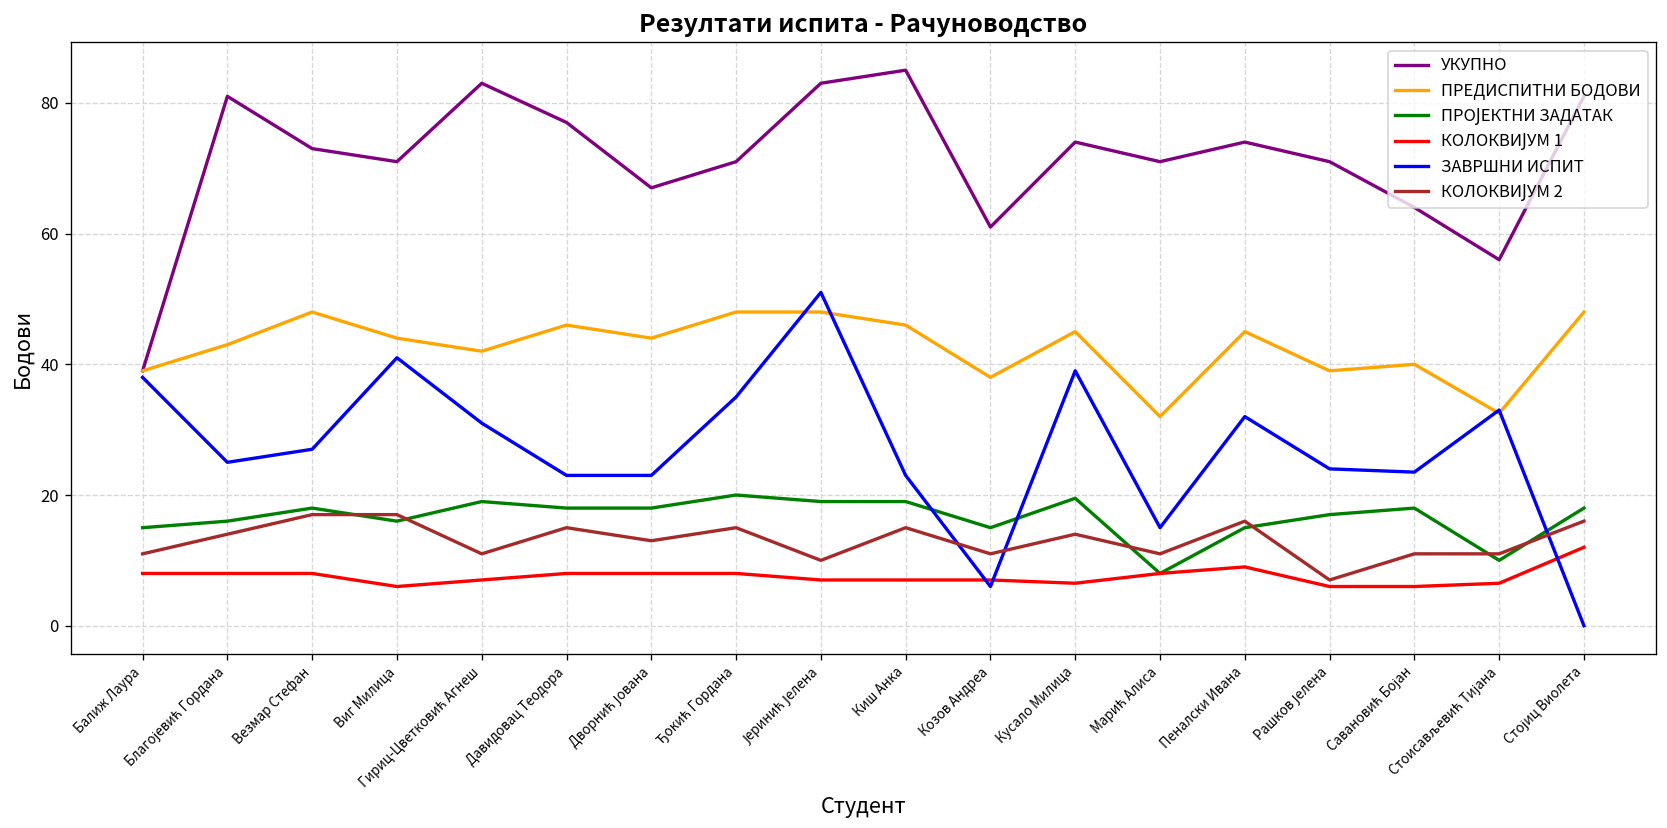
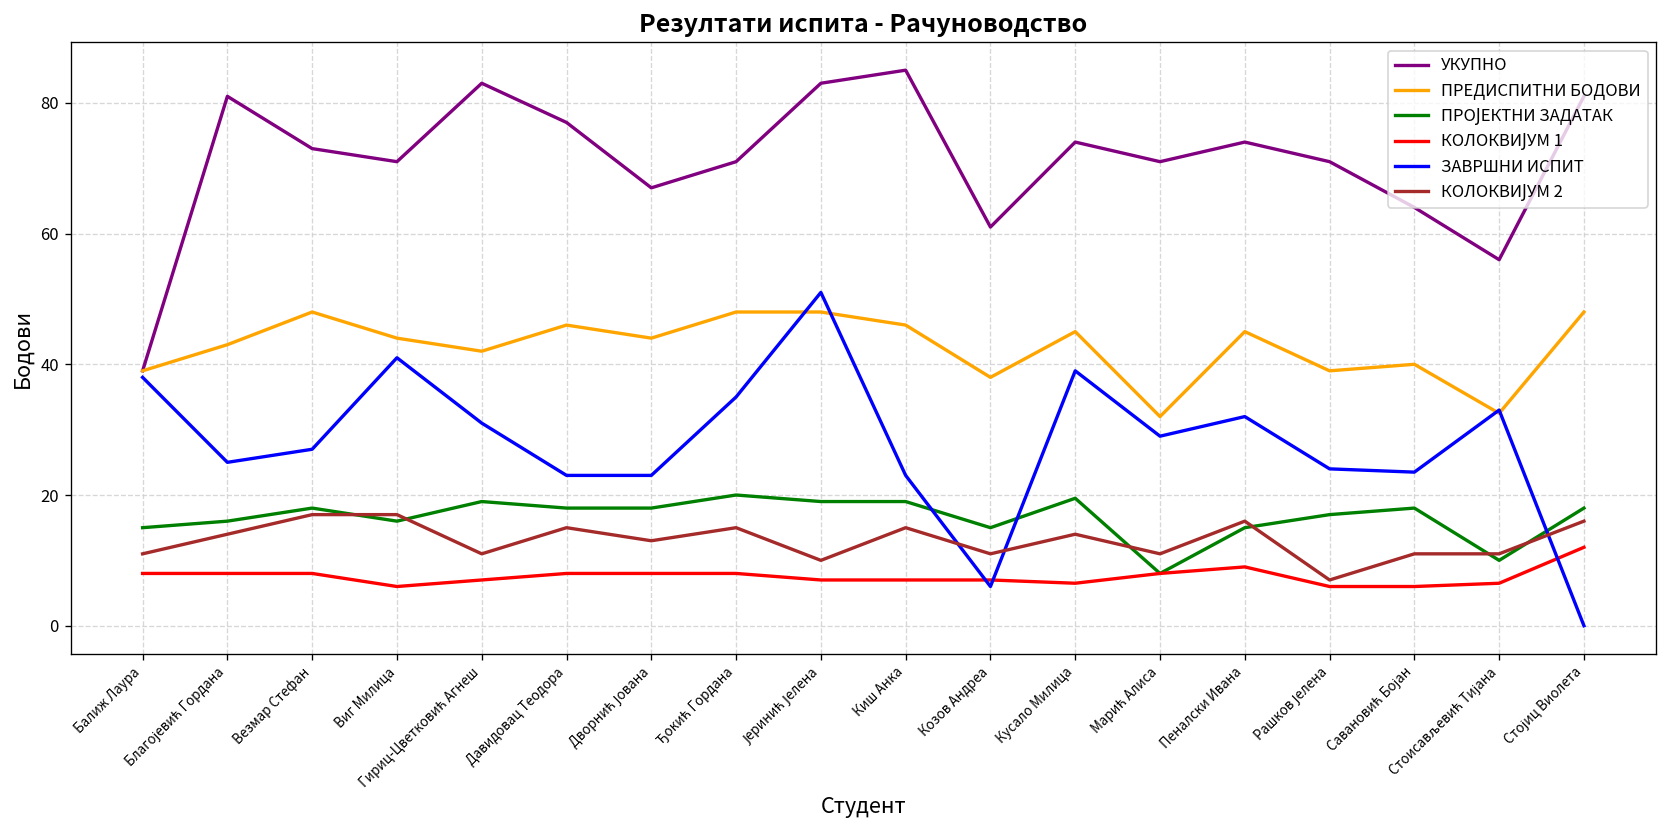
  {
    "УКУПНО": {
      "Благојевић Гордана": 81,
      "Везмар Стефан": 73,
      "Виг Милица": 71,
      "Гириц-Цветковић Агнеш": 83,
      "Давидовац Теодора": 77,
      "Дворнић Јована": 67,
      "Ђокић Гордана": 71,
      "Јеринић Јелена": 83,
      "Киш Анка": 85,
      "Козов Андреа": 61,
      "Кусало Милица": 74,
      "Марић Алиса": 71,
      "Пеналски Ивана": 74,
      "Рашков Јелена": 71,
      "Савановић Бојан": 64,
      "Стоисављевић Тијана": 56
    },
    "ПРЕДИСПИТНИ БОДОВИ": {
      "Благојевић Гордана": 43,
      "Везмар Стефан": 48,
      "Виг Милица": 44,
      "Гириц-Цветковић Агнеш": 42,
      "Давидовац Теодора": 46,
      "Дворнић Јована": 44,
      "Ђокић Гордана": 48,
      "Јеринић Јелена": 48,
      "Киш Анка": 46,
      "Козов Андреа": 38,
      "Кусало Милица": 45,
      "Марић Алиса": 32,
      "Пеналски Ивана": 45,
      "Рашков Јелена": 39,
      "Савановић Бојан": 40,
      "Стоисављевић Тијана": 33,
      "Стојиц Виолета": 48
    },
    "ПРОЈЕКТНИ ЗАДАТАК": {
      "Балиж Лаура": 15,
      "Благојевић Гордана": 16,
      "Везмар Стефан": 18,
      "Виг Милица": 16,
      "Гириц-Цветковић Агнеш": 19,
      "Давидовац Теодора": 18,
      "Дворнић Јована": 18,
      "Ђокић Гордана": 20,
      "Јеринић Јелена": 19,
      "Киш Анка": 19,
      "Козов Андреа": 15,
      "Кусало Милица": 20,
      "Пеналски Ивана": 15,
      "Рашков Јелена": 17,
      "Савановић Бојан": 18,
      "Стоисављевић Тијана": 10,
      "Стојиц Виолета": 18
    },
    "КОЛОКВИЈУМ 1": {
      "Балиж Лаура": 8,
      "Благојевић Гордана": 8,
      "Везмар Стефан": 8,
      "Виг Милица": 6,
      "Гириц-Цветковић Агнеш": 7,
      "Давидовац Теодора": 8,
      "Дворнић Јована": 8,
      "Ђокић Гордана": 8,
      "Јеринић Јелена": 7,
      "Киш Анка": 7,
      "Козов Андреа": 7,
      "Кусало Милица": 7,
      "Пеналски Ивана": 9,
      "Рашков Јелена": 6,
      "Савановић Бојан": 6,
      "Стоисављевић Тијана": 7,
      "Стојиц Виолета": 12
    },
    "ЗАВРШНИ ИСПИТ": {
      "Балиж Лаура": 38,
      "Благојевић Гордана": 25,
      "Везмар Стефан": 27,
      "Виг Милица": 41,
      "Гириц-Цветковић Агнеш": 31,
      "Давидовац Теодора": 23,
      "Дворнић Јована": 23,
      "Ђокић Гордана": 35,
      "Јеринић Јелена": 51,
      "Киш Анка": 23,
      "Козов Андреа": 6,
      "Кусало Милица": 39,
-     "Марић Алиса": 15,
+     "Марић Алиса": 29,
      "Пеналски Ивана": 32,
      "Рашков Јелена": 24,
      "Савановић Бојан": 24,
      "Стоисављевић Тијана": 33,
      "Стојиц Виолета": 0
    },
    "КОЛОКВИЈУМ 2": {
      "Балиж Лаура": 11,
      "Благојевић Гордана": 14,
      "Везмар Стефан": 17,
      "Виг Милица": 17,
      "Гириц-Цветковић Агнеш": 11,
      "Давидовац Теодора": 15,
      "Дворнић Јована": 13,
      "Ђокић Гордана": 15,
      "Јеринић Јелена": 10,
      "Киш Анка": 15,
      "Козов Андреа": 11,
      "Кусало Милица": 14,
      "Марић Алиса": 11,
      "Пеналски Ивана": 16,
      "Рашков Јелена": 7,
      "Савановић Бојан": 11,
      "Стоисављевић Тијана": 11,
      "Стојиц Виолета": 16
    }
  }
